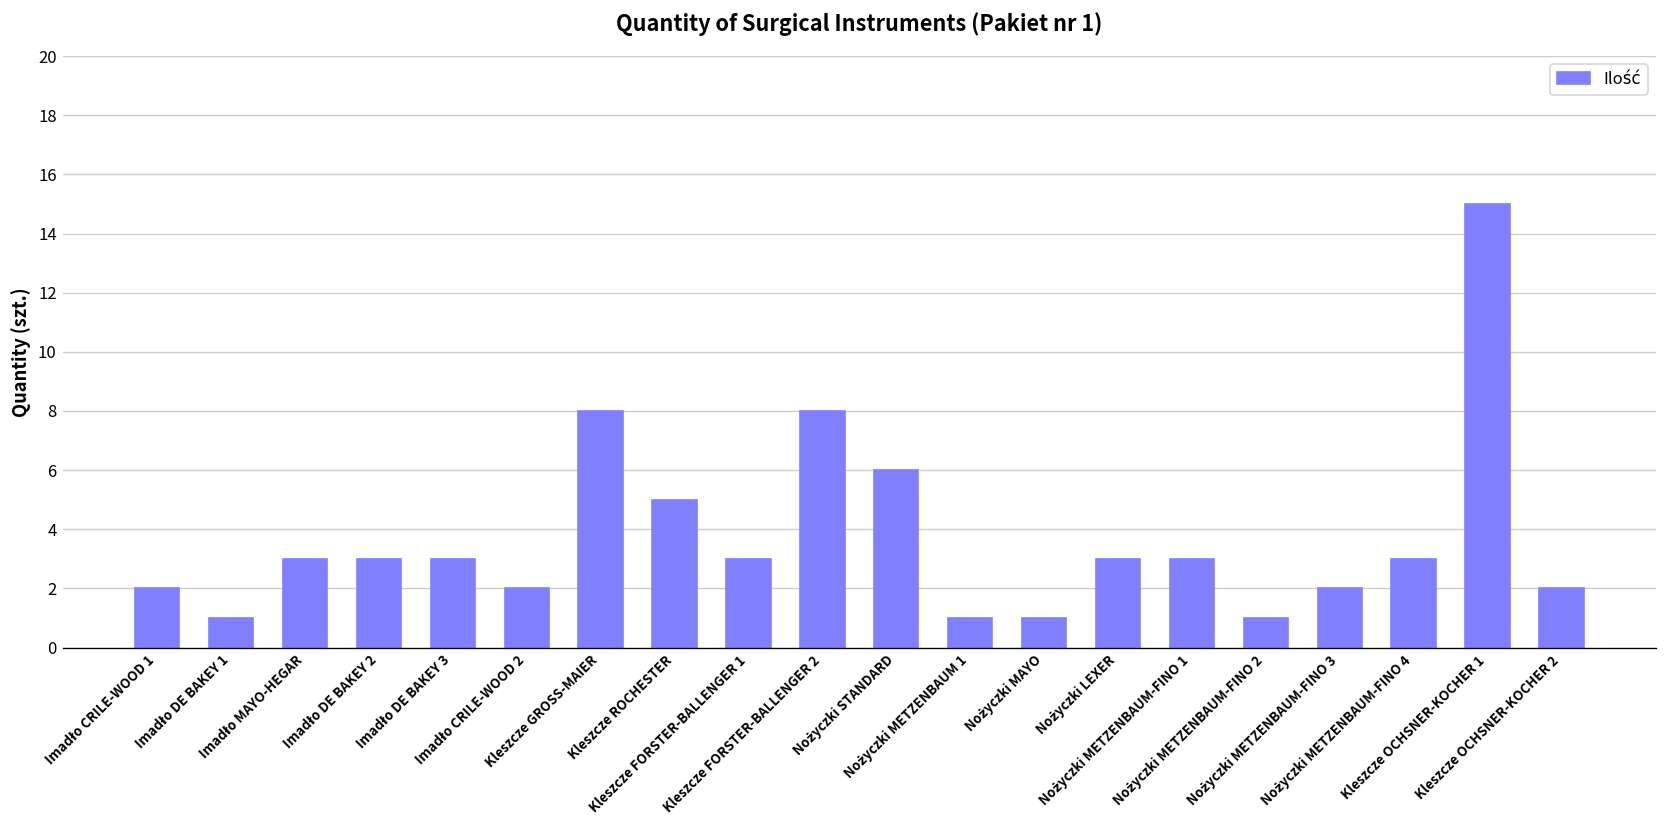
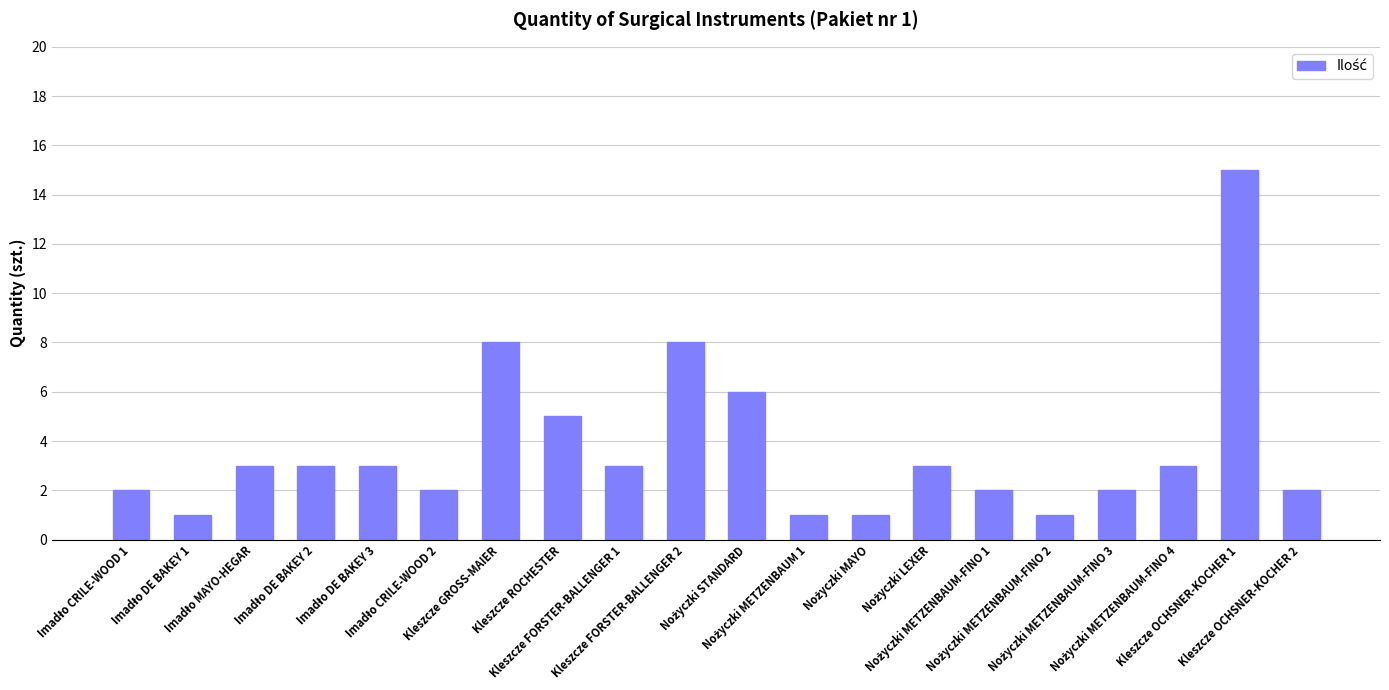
  {
    "Imadło CRILE-WOOD 1": 2,
    "Imadło DE BAKEY 1": 1,
    "Imadło MAYO-HEGAR": 3,
    "Imadło DE BAKEY 2": 3,
    "Imadło DE BAKEY 3": 3,
    "Imadło CRILE-WOOD 2": 2,
    "Kleszcze GROSS-MAIER": 8,
    "Kleszcze ROCHESTER": 5,
    "Kleszcze FORSTER-BALLENGER 1": 3,
    "Kleszcze FORSTER-BALLENGER 2": 8,
    "Nożyczki STANDARD": 6,
    "Nożyczki METZENBAUM 1": 1,
    "Nożyczki MAYO": 1,
    "Nożyczki LEXER": 3,
-   "Nożyczki METZENBAUM-FINO 1": 3,
+   "Nożyczki METZENBAUM-FINO 1": 2,
    "Nożyczki METZENBAUM-FINO 2": 1,
    "Nożyczki METZENBAUM-FINO 3": 2,
    "Nożyczki METZENBAUM-FINO 4": 3,
    "Kleszcze OCHSNER-KOCHER 1": 15,
    "Kleszcze OCHSNER-KOCHER 2": 2
  }
